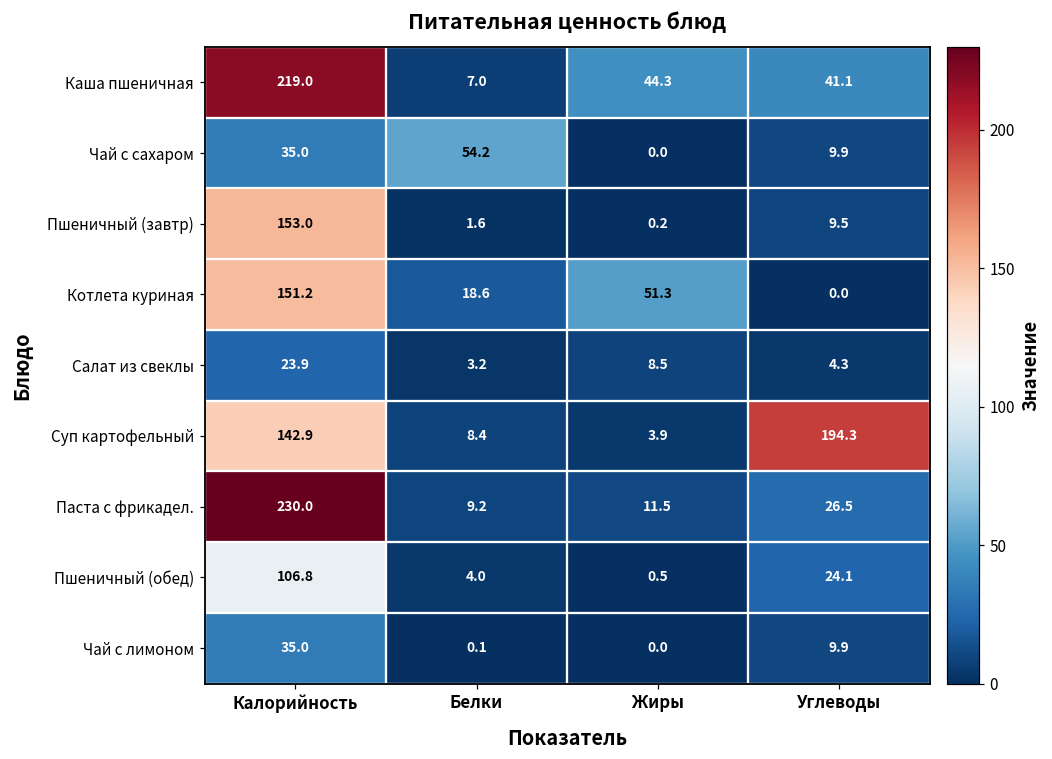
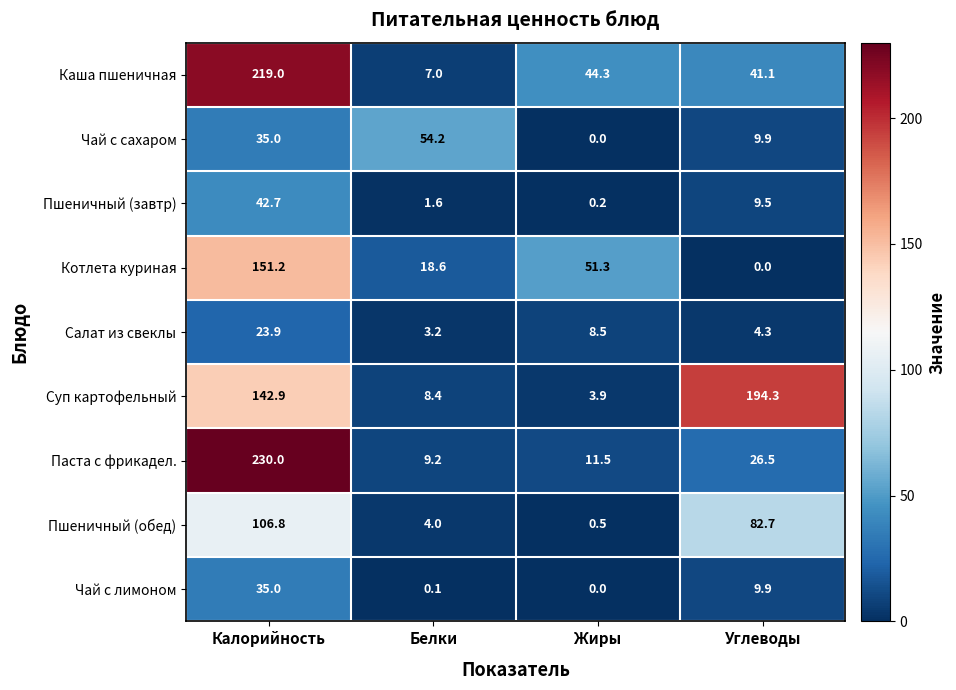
  {
    "Каша пшеничная": {
      "Калорийность": 219.0,
      "Белки": 7.0,
      "Жиры": 44.3,
      "Углеводы": 41.1
    },
    "Чай с сахаром": {
      "Калорийность": 35.0,
      "Белки": 54.2,
      "Жиры": 0.0,
      "Углеводы": 9.9
    },
    "Пшеничный (завтр)": {
-     "Калорийность": 153.0,
+     "Калорийность": 42.7,
      "Белки": 1.6,
      "Жиры": 0.2,
      "Углеводы": 9.5
    },
    "Котлета куриная": {
      "Калорийность": 151.2,
      "Белки": 18.6,
      "Жиры": 51.3,
      "Углеводы": 0.0
    },
    "Салат из свеклы": {
      "Калорийность": 23.9,
      "Белки": 3.2,
      "Жиры": 8.5,
      "Углеводы": 4.3
    },
    "Суп картофельный": {
      "Калорийность": 142.9,
      "Белки": 8.4,
      "Жиры": 3.9,
      "Углеводы": 194.3
    },
    "Паста с фрикадел.": {
      "Калорийность": 230.0,
      "Белки": 9.2,
      "Жиры": 11.5,
      "Углеводы": 26.5
    },
    "Пшеничный (обед)": {
      "Калорийность": 106.8,
      "Белки": 4.0,
      "Жиры": 0.5,
-     "Углеводы": 24.1
+     "Углеводы": 82.7
    },
    "Чай с лимоном": {
      "Калорийность": 35.0,
      "Белки": 0.1,
      "Жиры": 0.0,
      "Углеводы": 9.9
    }
  }
